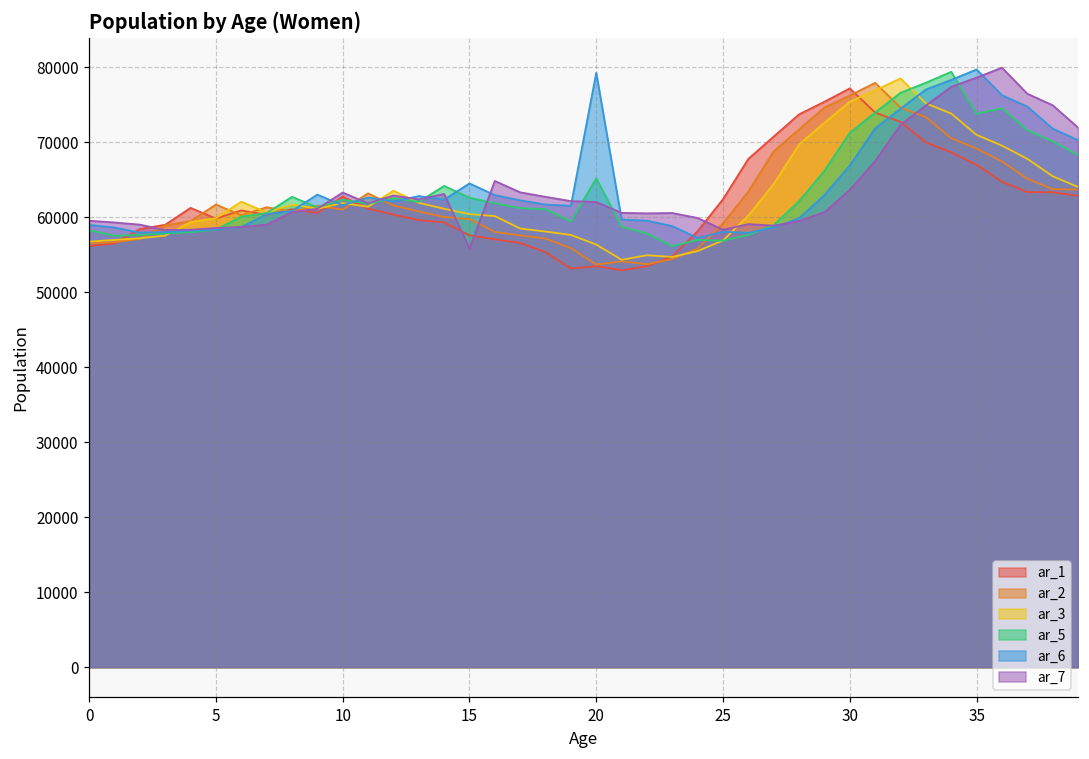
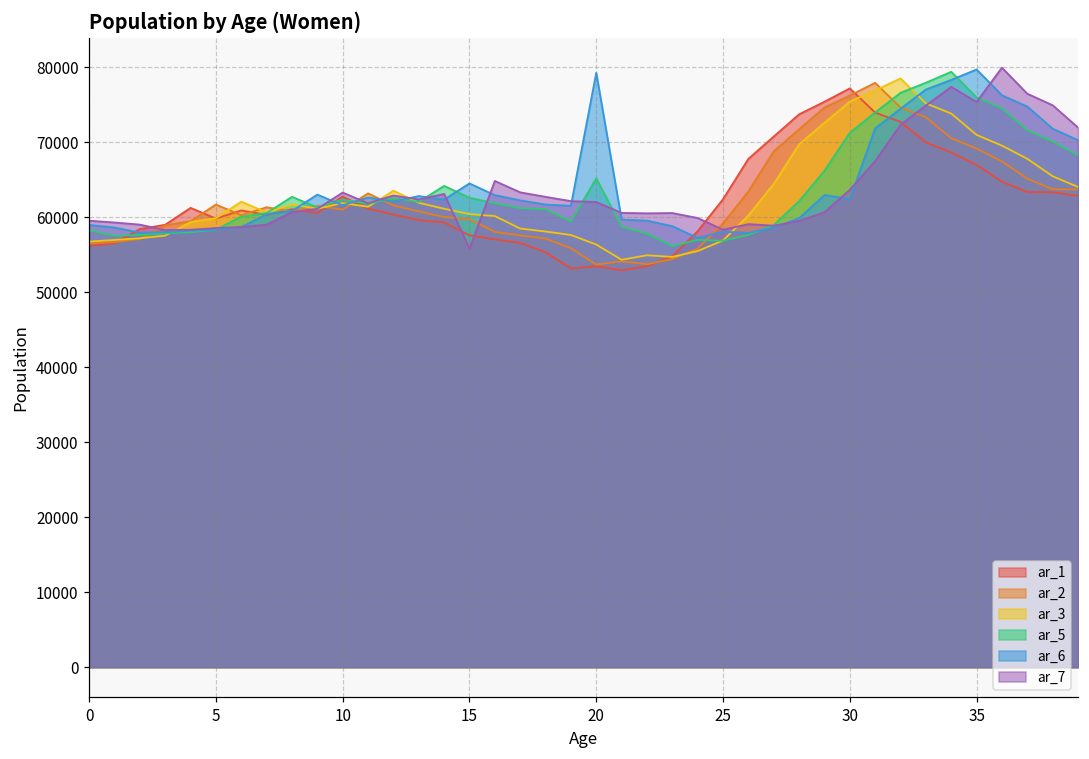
  {
    "ar_5": {
      "0": 58000,
      "10": 62000,
      "15": 63000,
      "20": 65000,
      "30": 71000,
-     "35": 74000
+     "35": 76000
    },
    "ar_6": {
      "0": 59000,
      "15": 65000,
      "20": 79000,
-     "30": 67000,
+     "30": 62000,
      "35": 80000
    },
    "ar_7": {
      "0": 60000,
      "10": 63000,
      "15": 56000,
      "20": 62000,
      "30": 64000,
-     "35": 79000
+     "35": 75000
    }
  }
